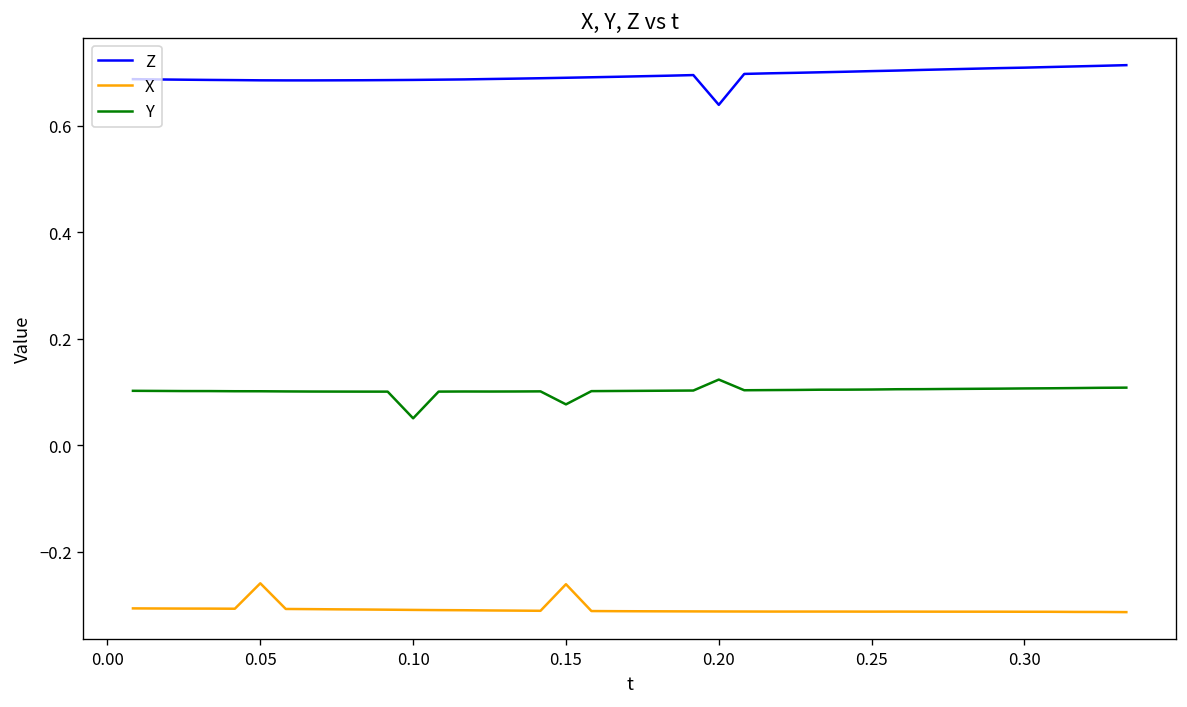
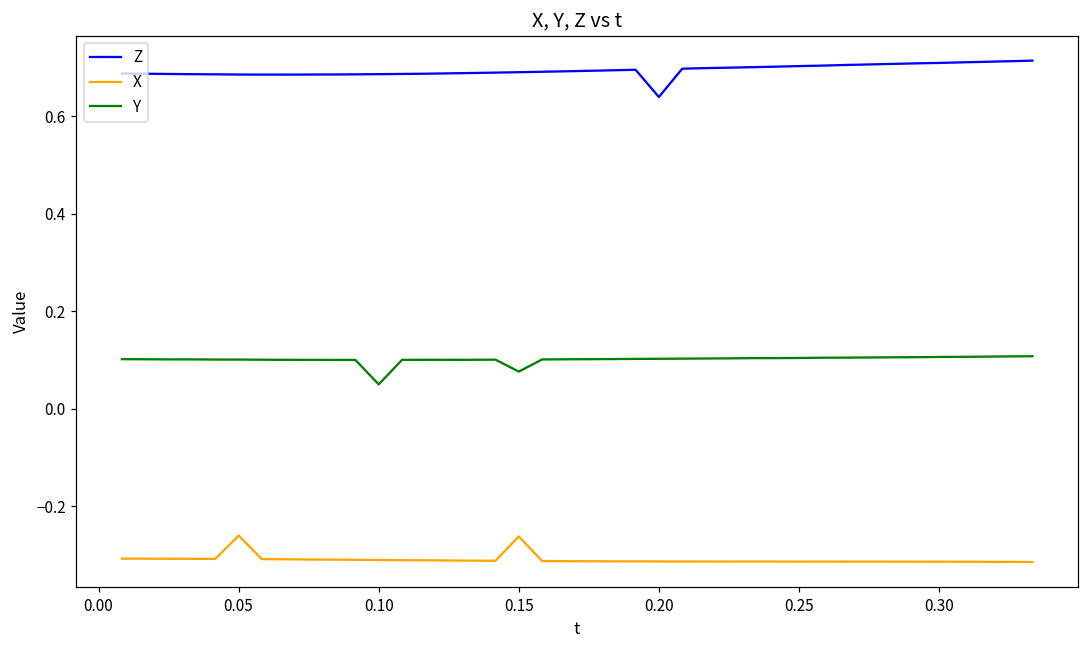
  {
    "Z": {
      "0.05": 0.69,
      "0.10": 0.69,
      "0.15": 0.69,
      "0.20": 0.64,
      "0.25": 0.70,
      "0.30": 0.71
    },
    "X": {
      "0.05": -0.26,
      "0.10": -0.31,
      "0.15": -0.26,
      "0.20": -0.31,
      "0.25": -0.31,
      "0.30": -0.31
    },
    "Y": {
      "0.05": 0.10,
      "0.10": 0.05,
      "0.15": 0.08,
-     "0.20": 0.12,
+     "0.20": 0.10,
      "0.25": 0.10,
      "0.30": 0.11
    }
  }
